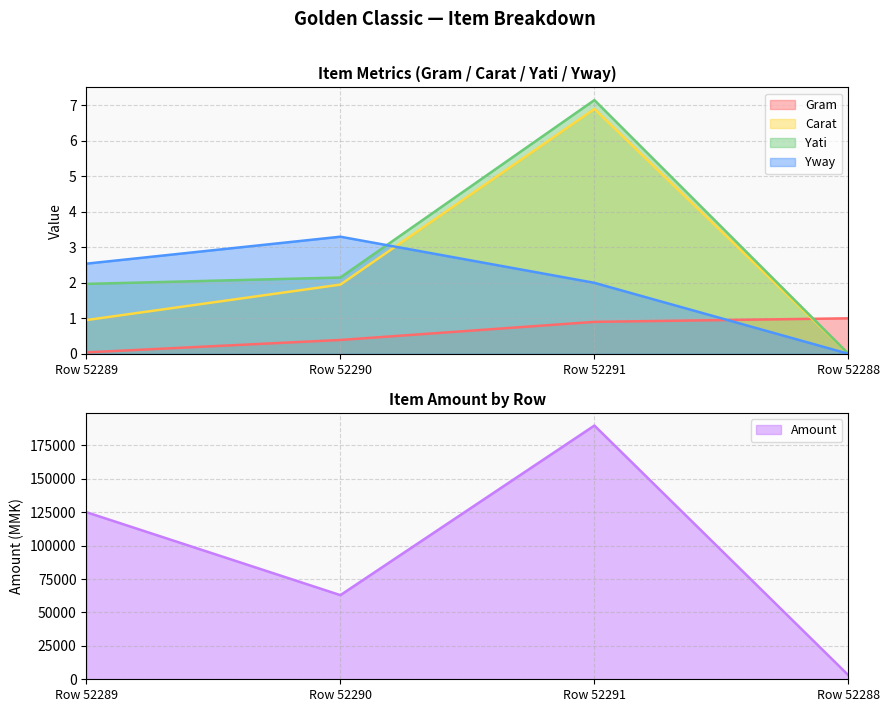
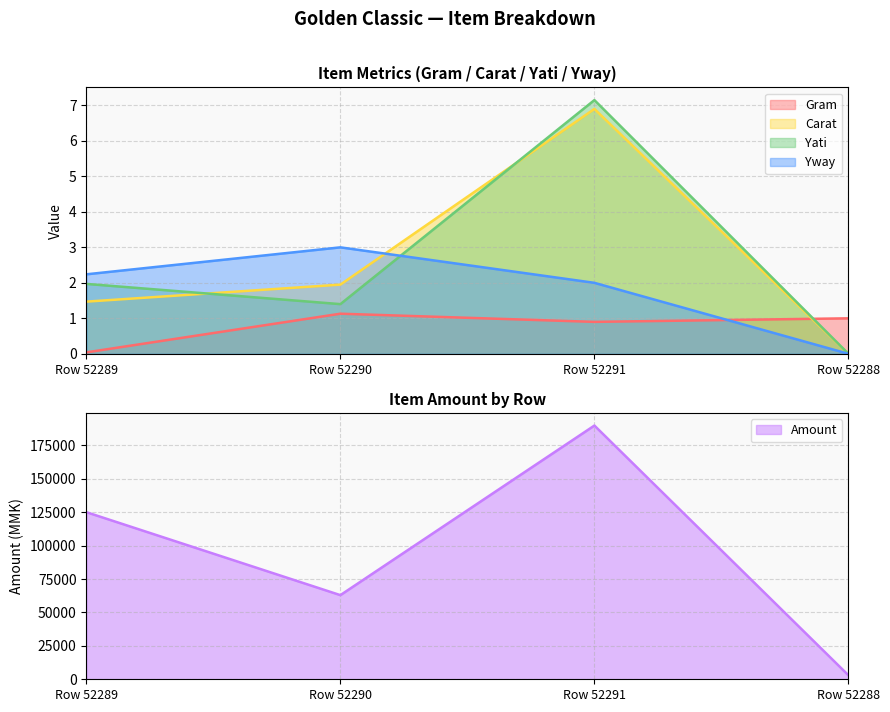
  {
    "Item Metrics (Gram / Carat / Yati / Yway)": {
      "Gram": {
        "Row 52289": 0.0,
-       "Row 52290": 0.4,
+       "Row 52290": 1.1,
        "Row 52291": 0.9,
        "Row 52288": 1.0
      },
      "Carat": {
-       "Row 52289": 1.0,
+       "Row 52289": 1.5,
        "Row 52290": 2.0,
        "Row 52291": 6.9
      },
      "Yati": {
        "Row 52289": 2.0,
-       "Row 52290": 2.2,
+       "Row 52290": 1.4,
        "Row 52291": 7.2
      },
      "Yway": {
-       "Row 52289": 2.5,
-       "Row 52290": 3.3,
+       "Row 52289": 2.2,
+       "Row 52290": 3.0,
        "Row 52291": 2.0
      }
    },
    "Item Amount by Row": {
      "Row 52289": 125000,
      "Row 52290": 63000,
      "Row 52291": 190000,
      "Row 52288": 3000
    }
  }
